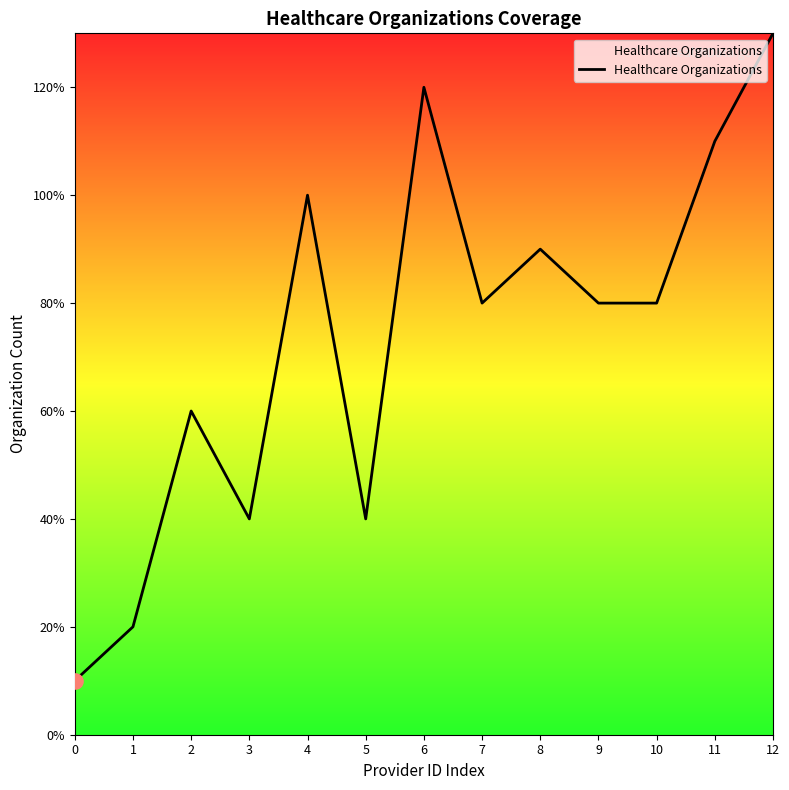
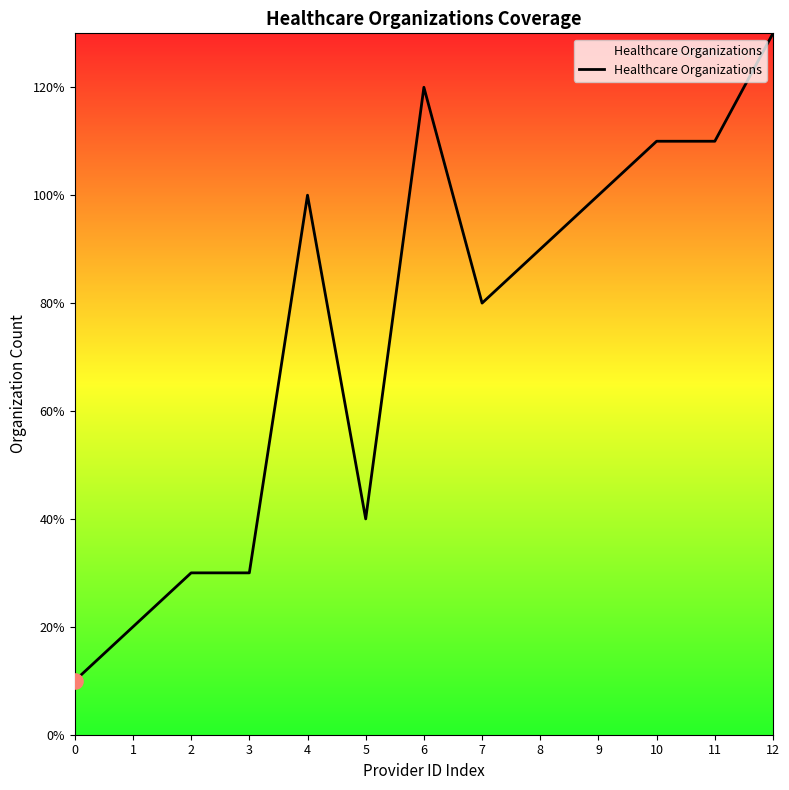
  {
    "Healthcare Organizations": {
      "1": "20%",
-     "2": "60%",
-     "3": "40%",
+     "2": "30%",
+     "3": "30%",
      "4": "100%",
      "5": "40%",
      "6": "120%",
      "7": "80%",
      "8": "90%",
-     "9": "80%",
-     "10": "80%",
+     "9": "100%",
+     "10": "110%",
      "11": "110%",
      "12": "130%"
    }
  }
